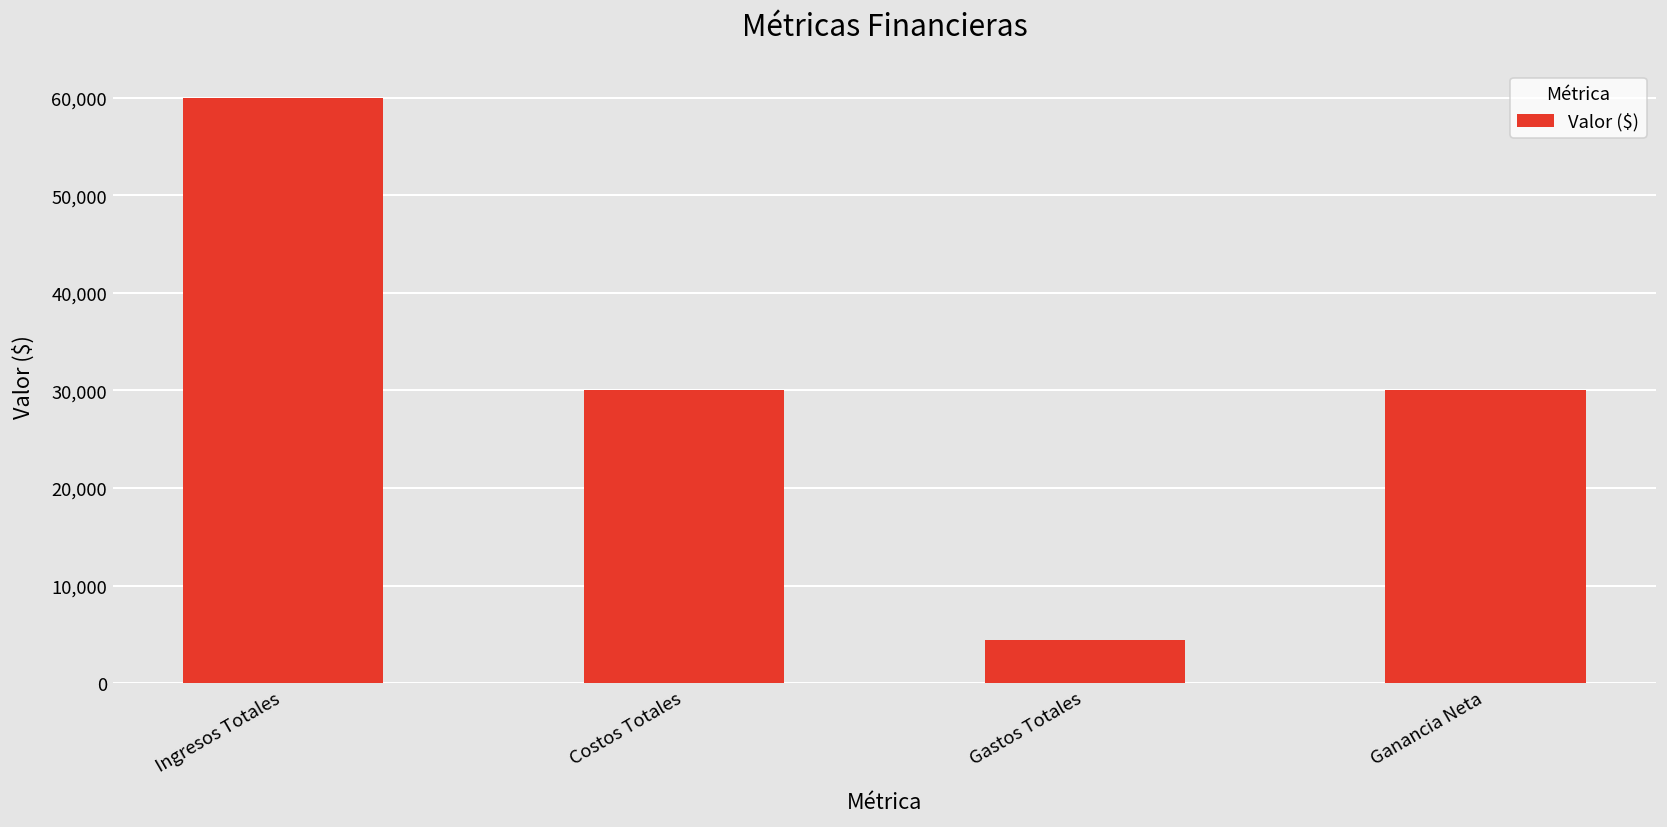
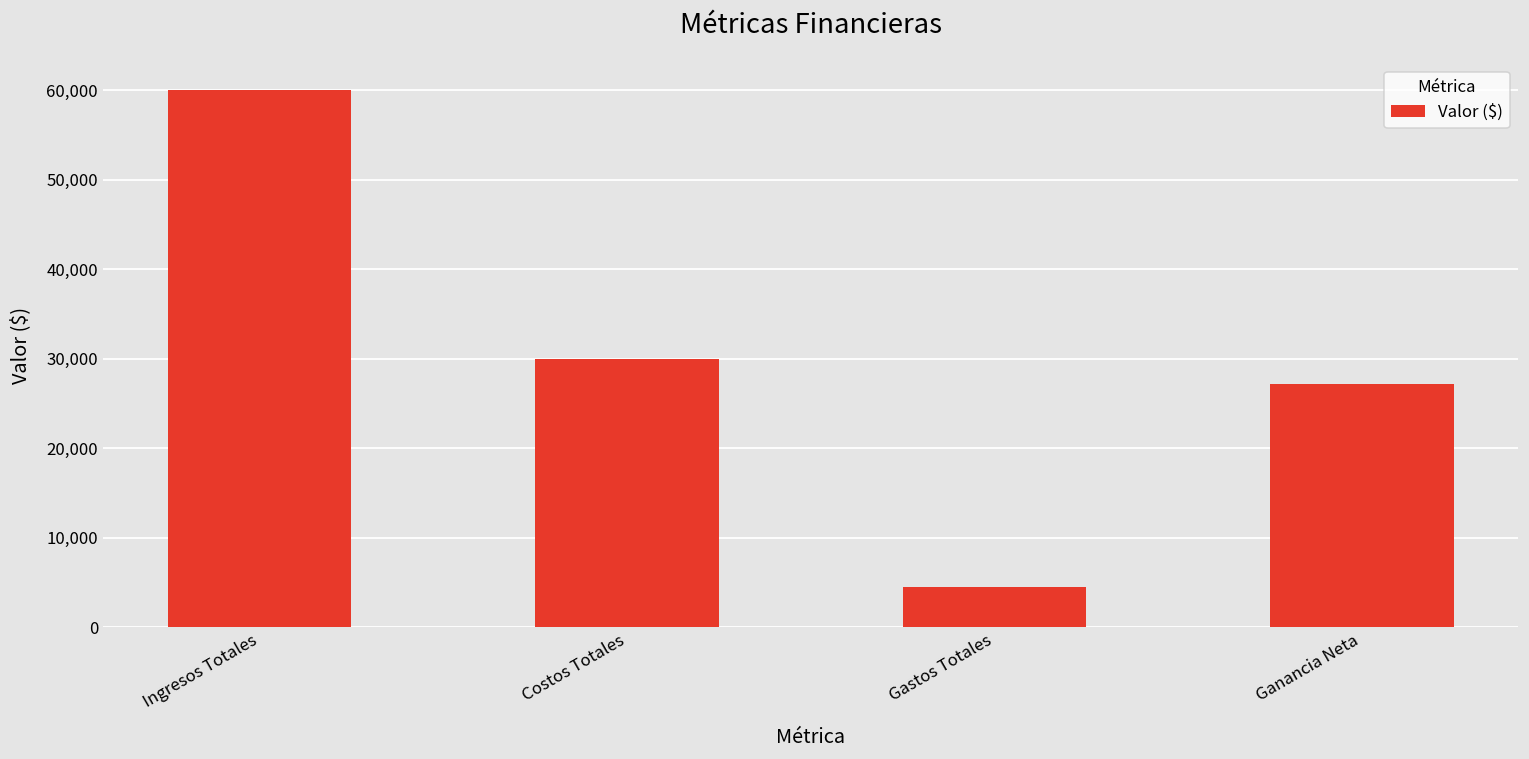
  {
    "Ingresos Totales": "60,000",
    "Costos Totales": "30,000",
    "Gastos Totales": "4,000",
-   "Ganancia Neta": "30,000"
+   "Ganancia Neta": "27,000"
  }
